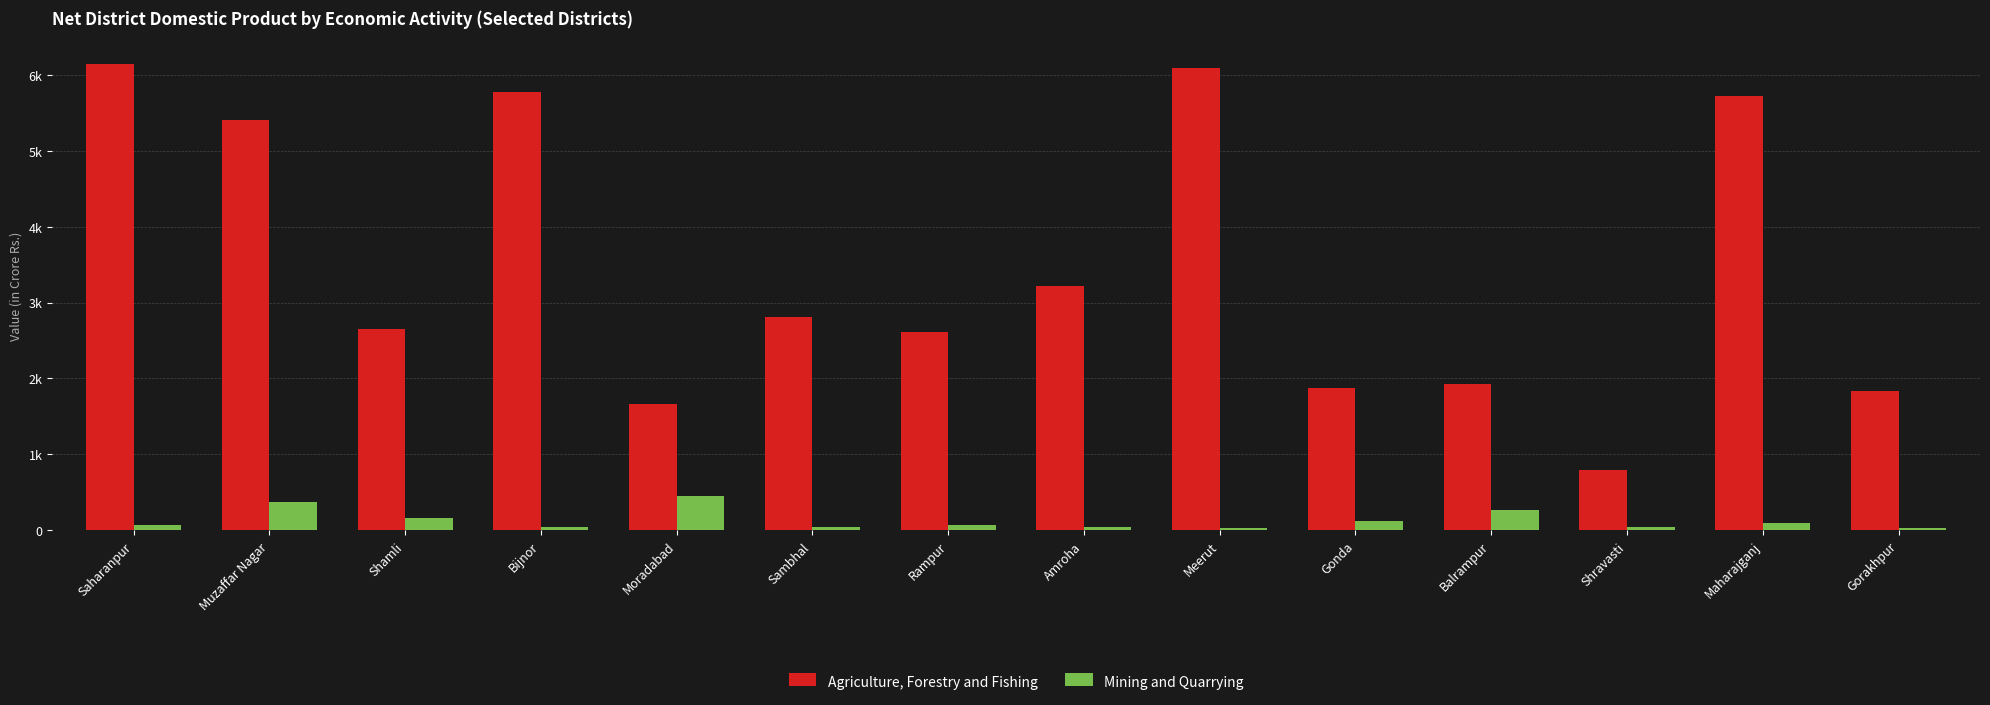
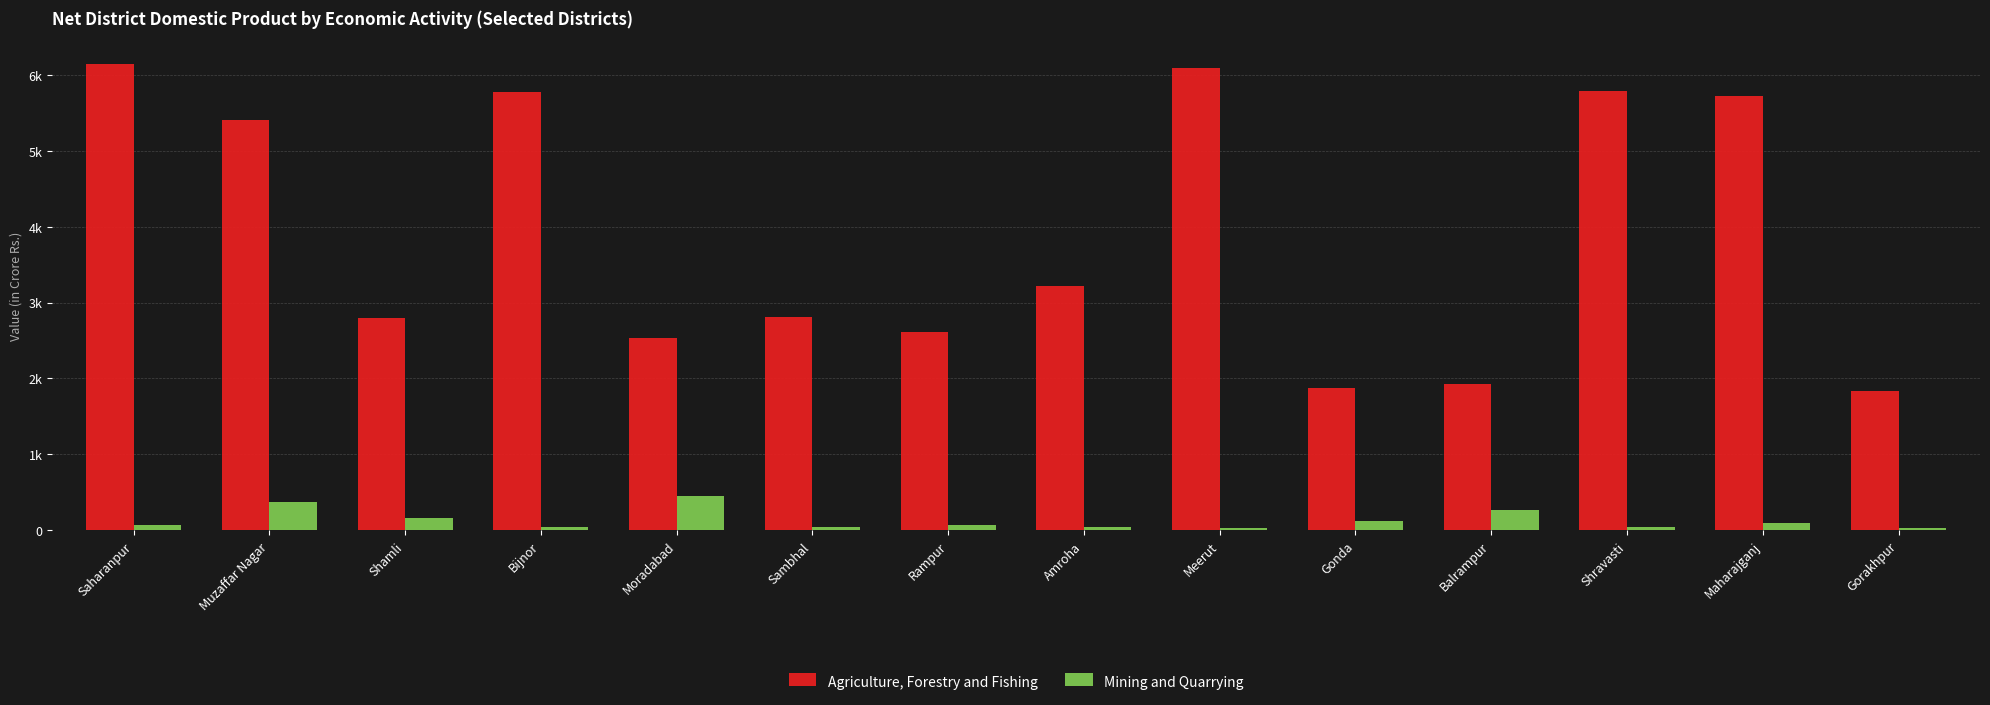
  {
    "Agriculture, Forestry and Fishing": {
      "Saharanpur": 6100,
      "Muzaffar Nagar": 5400,
-     "Shamli": 2600,
+     "Shamli": 2800,
      "Bijnor": 5800,
-     "Moradabad": 1700,
+     "Moradabad": 2500,
      "Sambhal": 2800,
      "Rampur": 2600,
      "Amroha": 3200,
      "Meerut": 6100,
      "Gonda": 1900,
      "Balrampur": 1900,
-     "Shravasti": 800,
+     "Shravasti": 5800,
      "Maharajganj": 5700,
      "Gorakhpur": 1800
    },
    "Mining and Quarrying": {
      "Saharanpur": 100,
      "Muzaffar Nagar": 400,
      "Shamli": 200,
      "Bijnor": 100,
      "Moradabad": 400,
      "Sambhal": 0,
      "Rampur": 100,
      "Amroha": 0,
      "Meerut": 0,
      "Gonda": 100,
      "Balrampur": 300,
      "Shravasti": 0,
      "Maharajganj": 100
    }
  }
